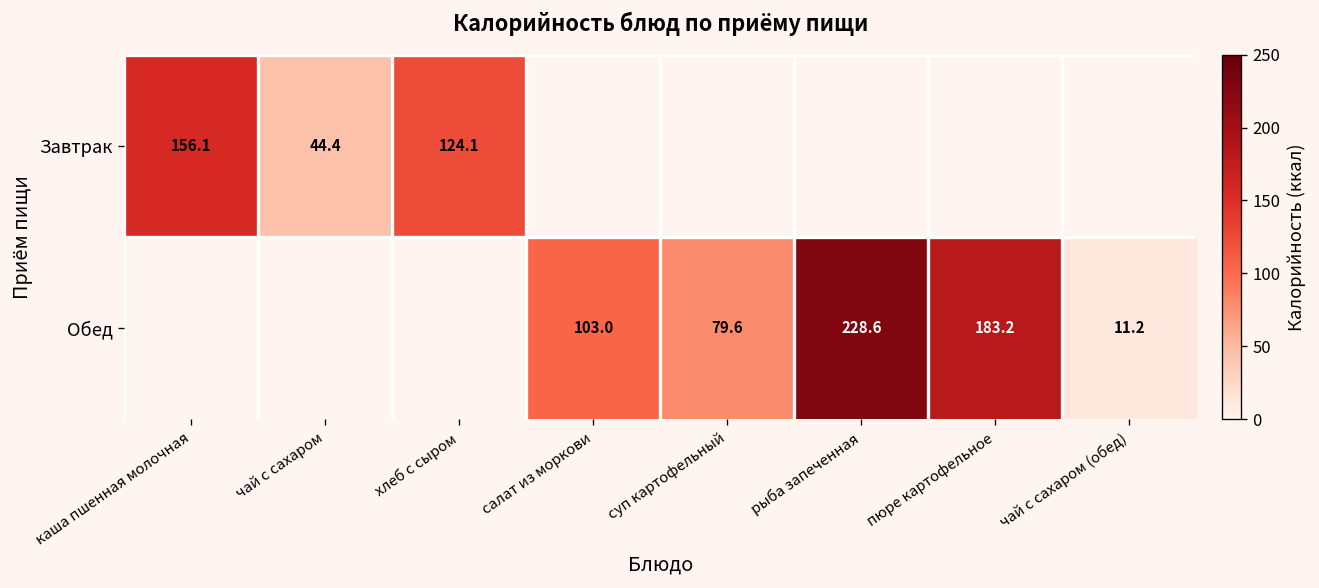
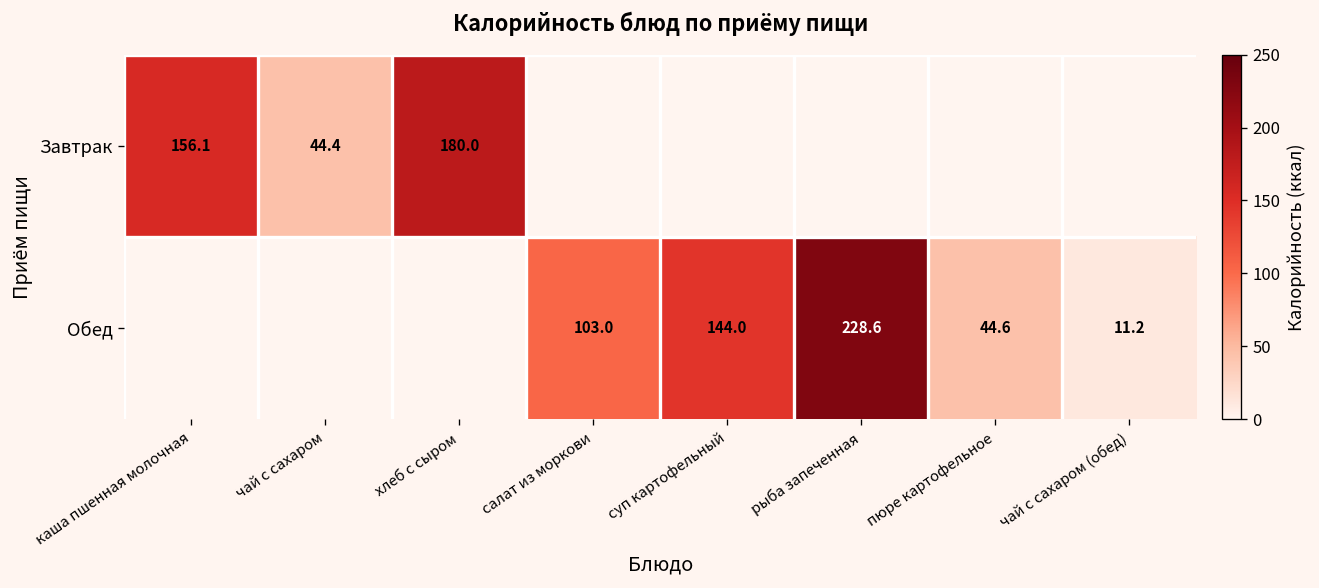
  {
    "Завтрак": {
      "каша пшенная молочная": 156.1,
      "чай с сахаром": 44.4,
-     "хлеб с сыром": 124.1
+     "хлеб с сыром": 180.0
    },
    "Обед": {
      "салат из моркови": 103.0,
-     "суп картофельный": 79.6,
+     "суп картофельный": 144.0,
      "рыба запеченная": 228.6,
-     "пюре картофельное": 183.2,
+     "пюре картофельное": 44.6,
      "чай с сахаром (обед)": 11.2
    }
  }
